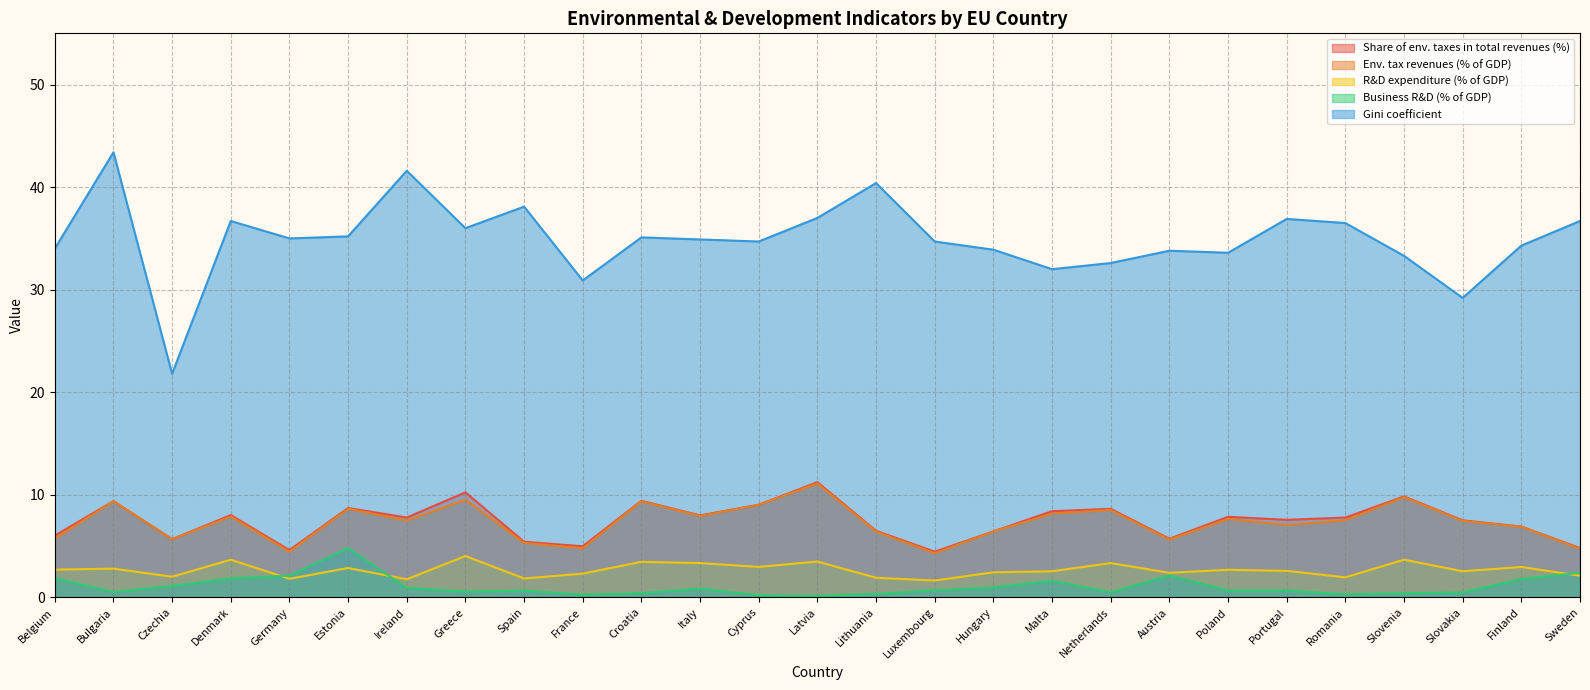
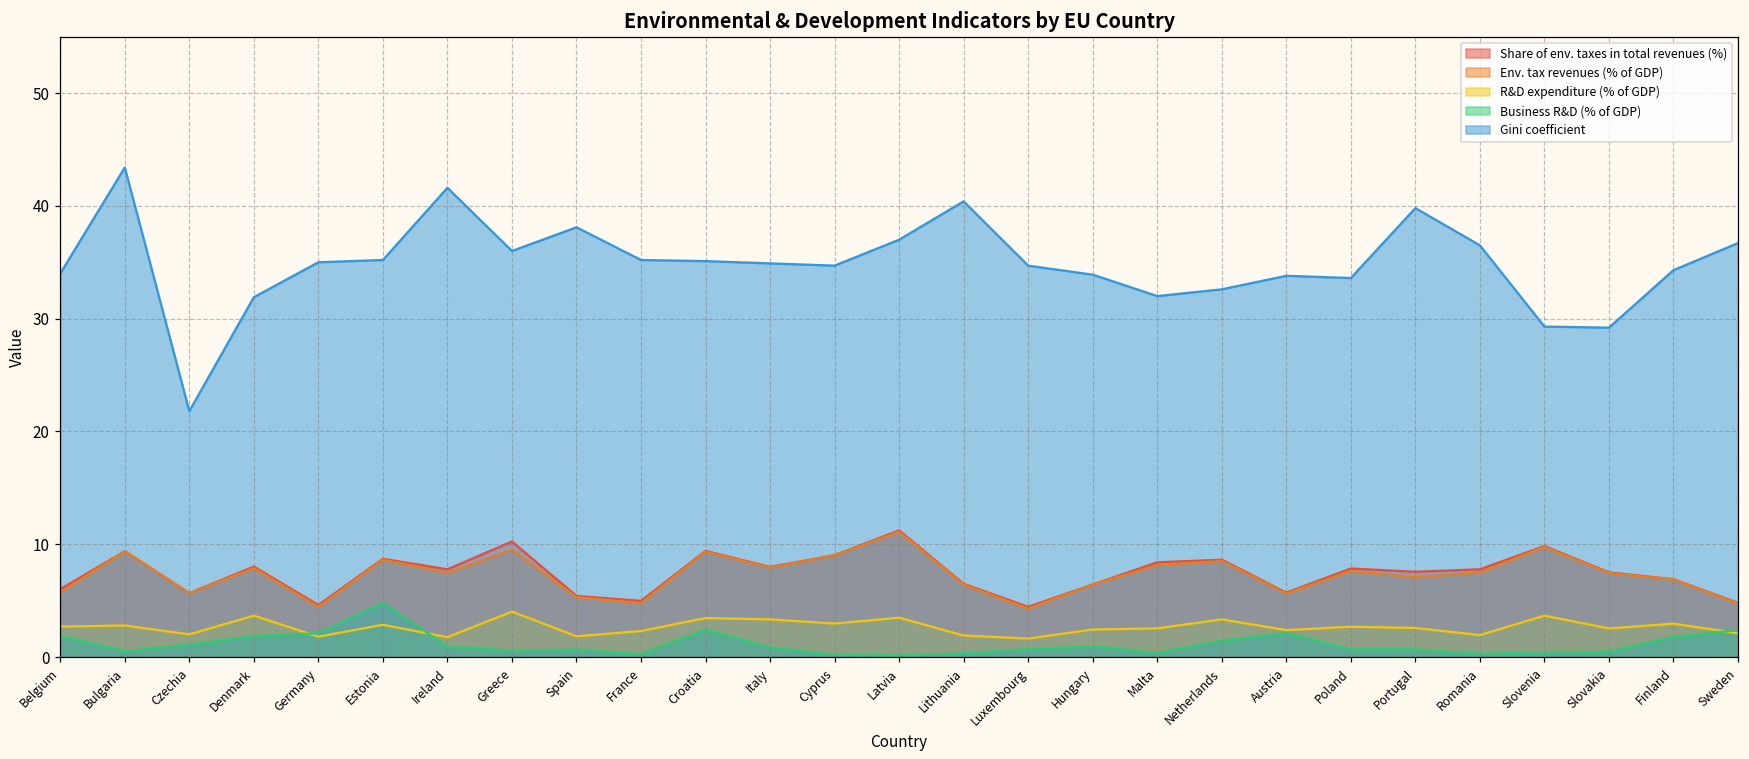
  {
    "Business R&D (% of GDP)": {
      "Belgium": 1.9,
      "Bulgaria": 0.5,
      "Czechia": 1.1,
      "Denmark": 1.9,
      "Germany": 2.1,
      "Estonia": 4.8,
      "Ireland": 0.9,
      "Greece": 0.6,
      "Spain": 0.7,
      "France": 0.3,
-     "Croatia": 0.4,
+     "Croatia": 2.4,
      "Italy": 0.9,
      "Cyprus": 0.2,
      "Latvia": 0.1,
      "Lithuania": 0.3,
      "Luxembourg": 0.7,
      "Hungary": 1.0,
-     "Malta": 1.6,
-     "Netherlands": 0.5,
+     "Malta": 0.4,
+     "Netherlands": 1.5,
      "Austria": 2.1,
      "Poland": 0.7,
      "Portugal": 0.7,
      "Romania": 0.3,
      "Slovenia": 0.4,
      "Slovakia": 0.5,
      "Finland": 1.8,
      "Sweden": 2.4
    },
    "Gini coefficient": {
      "Belgium": 34.0,
      "Bulgaria": 43.4,
      "Czechia": 21.8,
-     "Denmark": 36.7,
+     "Denmark": 31.9,
      "Germany": 35.0,
      "Estonia": 35.2,
      "Ireland": 41.6,
      "Greece": 36.0,
      "Spain": 38.1,
-     "France": 30.9,
+     "France": 35.2,
      "Croatia": 35.1,
      "Italy": 34.9,
      "Cyprus": 34.7,
      "Latvia": 37.0,
      "Lithuania": 40.4,
      "Luxembourg": 34.7,
      "Hungary": 33.9,
      "Malta": 32.0,
      "Netherlands": 32.6,
      "Austria": 33.8,
      "Poland": 33.6,
-     "Portugal": 36.9,
+     "Portugal": 39.8,
      "Romania": 36.5,
-     "Slovenia": 33.3,
+     "Slovenia": 29.3,
      "Slovakia": 29.2,
      "Finland": 34.3,
      "Sweden": 36.7
    }
  }
